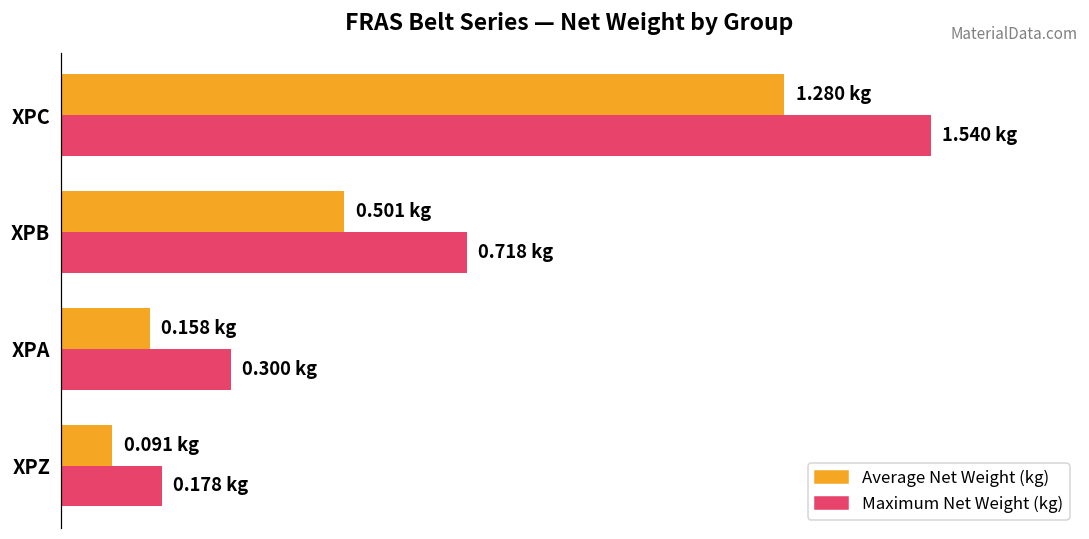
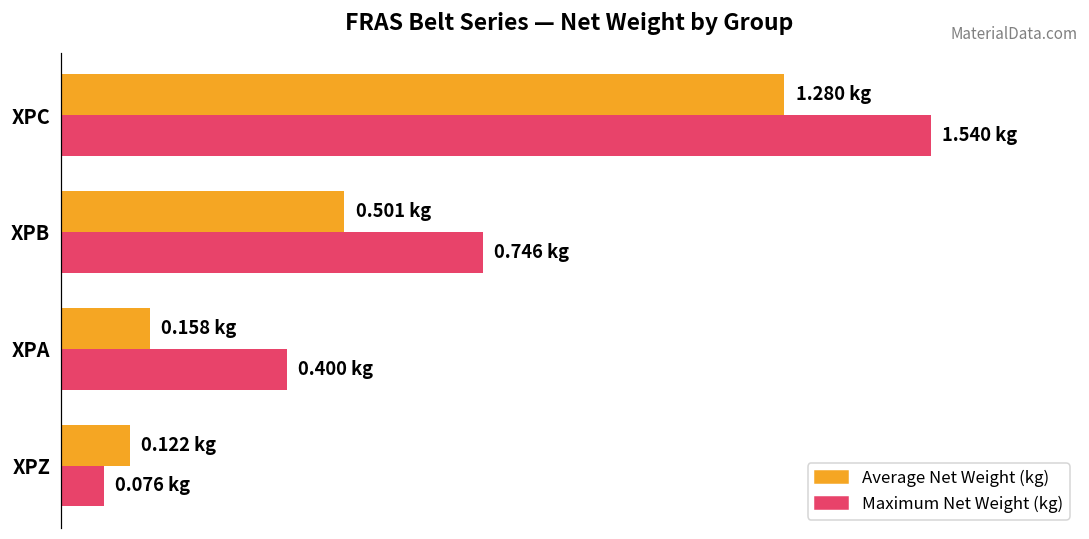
  {
    "Average Net Weight (kg)": {
      "XPC": 1.280,
      "XPB": 0.501,
      "XPA": 0.158,
-     "XPZ": 0.091
+     "XPZ": 0.122
    },
    "Maximum Net Weight (kg)": {
      "XPC": 1.540,
-     "XPB": 0.718,
-     "XPA": 0.300,
-     "XPZ": 0.178
+     "XPB": 0.746,
+     "XPA": 0.400,
+     "XPZ": 0.076
    }
  }
